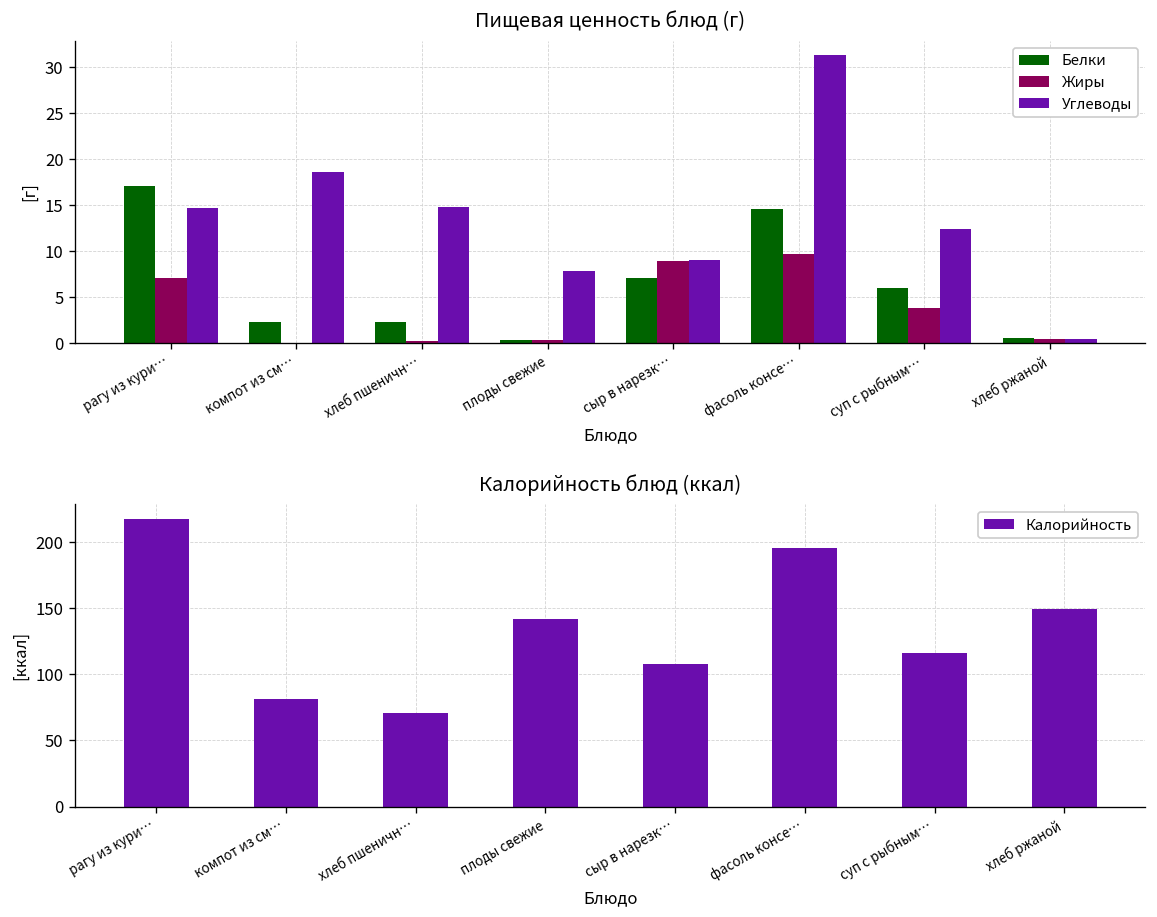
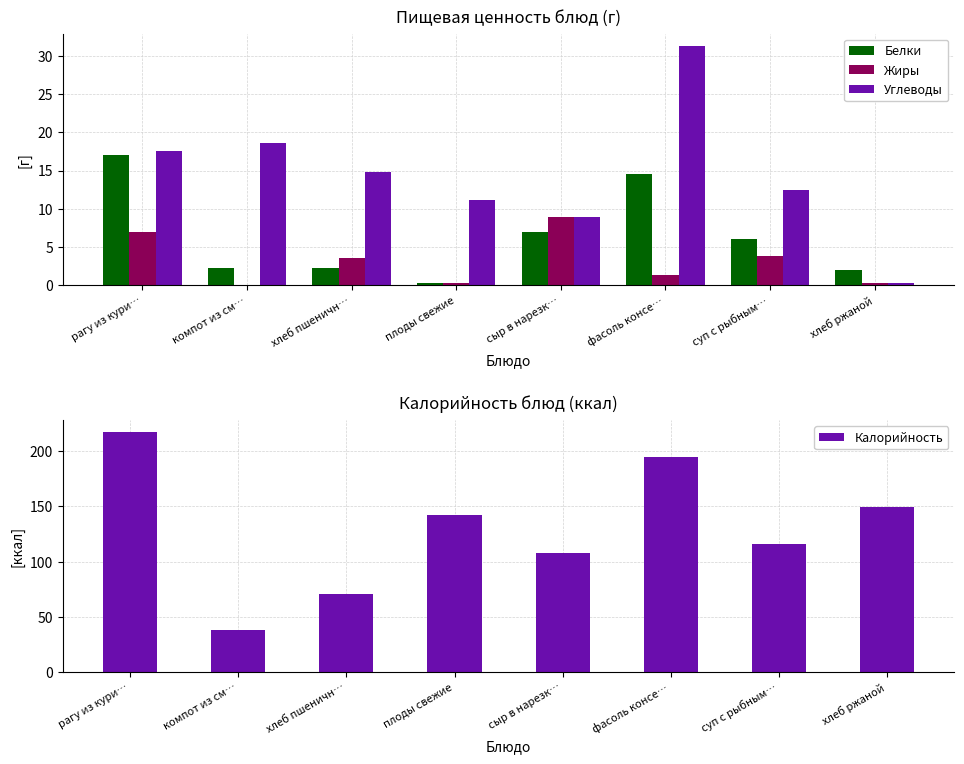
  {
    "Пищевая ценность блюд (г)": {
      "Белки": {
        "рагу из кури…": 17,
        "компот из см…": 2,
        "хлеб пшеничн…": 2,
        "сыр в нарезк…": 7,
        "фасоль консе…": 15,
        "суп с рыбным…": 6,
-       "хлеб ржаной": 1
+       "хлеб ржаной": 2
      },
      "Жиры": {
        "рагу из кури…": 7,
        "компот из см…": 0,
-       "хлеб пшеничн…": 0,
+       "хлеб пшеничн…": 4,
        "сыр в нарезк…": 9,
-       "фасоль консе…": 10,
+       "фасоль консе…": 1,
        "суп с рыбным…": 4,
        "хлеб ржаной": 0
      },
      "Углеводы": {
-       "рагу из кури…": 15,
+       "рагу из кури…": 18,
        "компот из см…": 19,
        "хлеб пшеничн…": 15,
-       "плоды свежие": 8,
+       "плоды свежие": 11,
        "сыр в нарезк…": 9,
        "фасоль консе…": 31,
        "суп с рыбным…": 12,
        "хлеб ржаной": 0
      }
    },
    "Калорийность блюд (ккал)": {
      "рагу из кури…": 217,
-     "компот из см…": 81,
+     "компот из см…": 38,
      "хлеб пшеничн…": 70,
      "плоды свежие": 142,
      "сыр в нарезк…": 108,
      "фасоль консе…": 195,
      "суп с рыбным…": 116,
      "хлеб ржаной": 150
    }
  }
